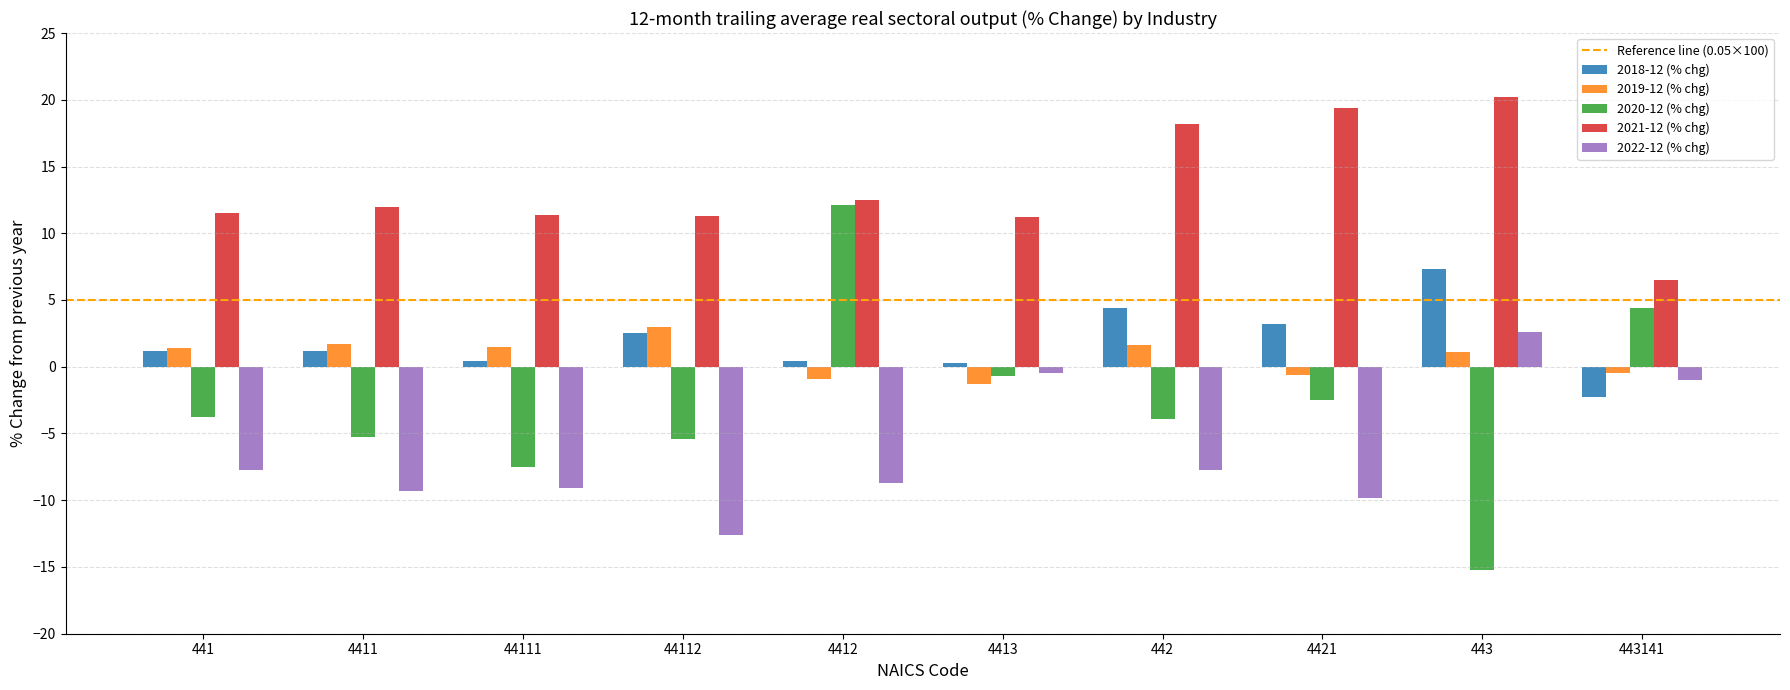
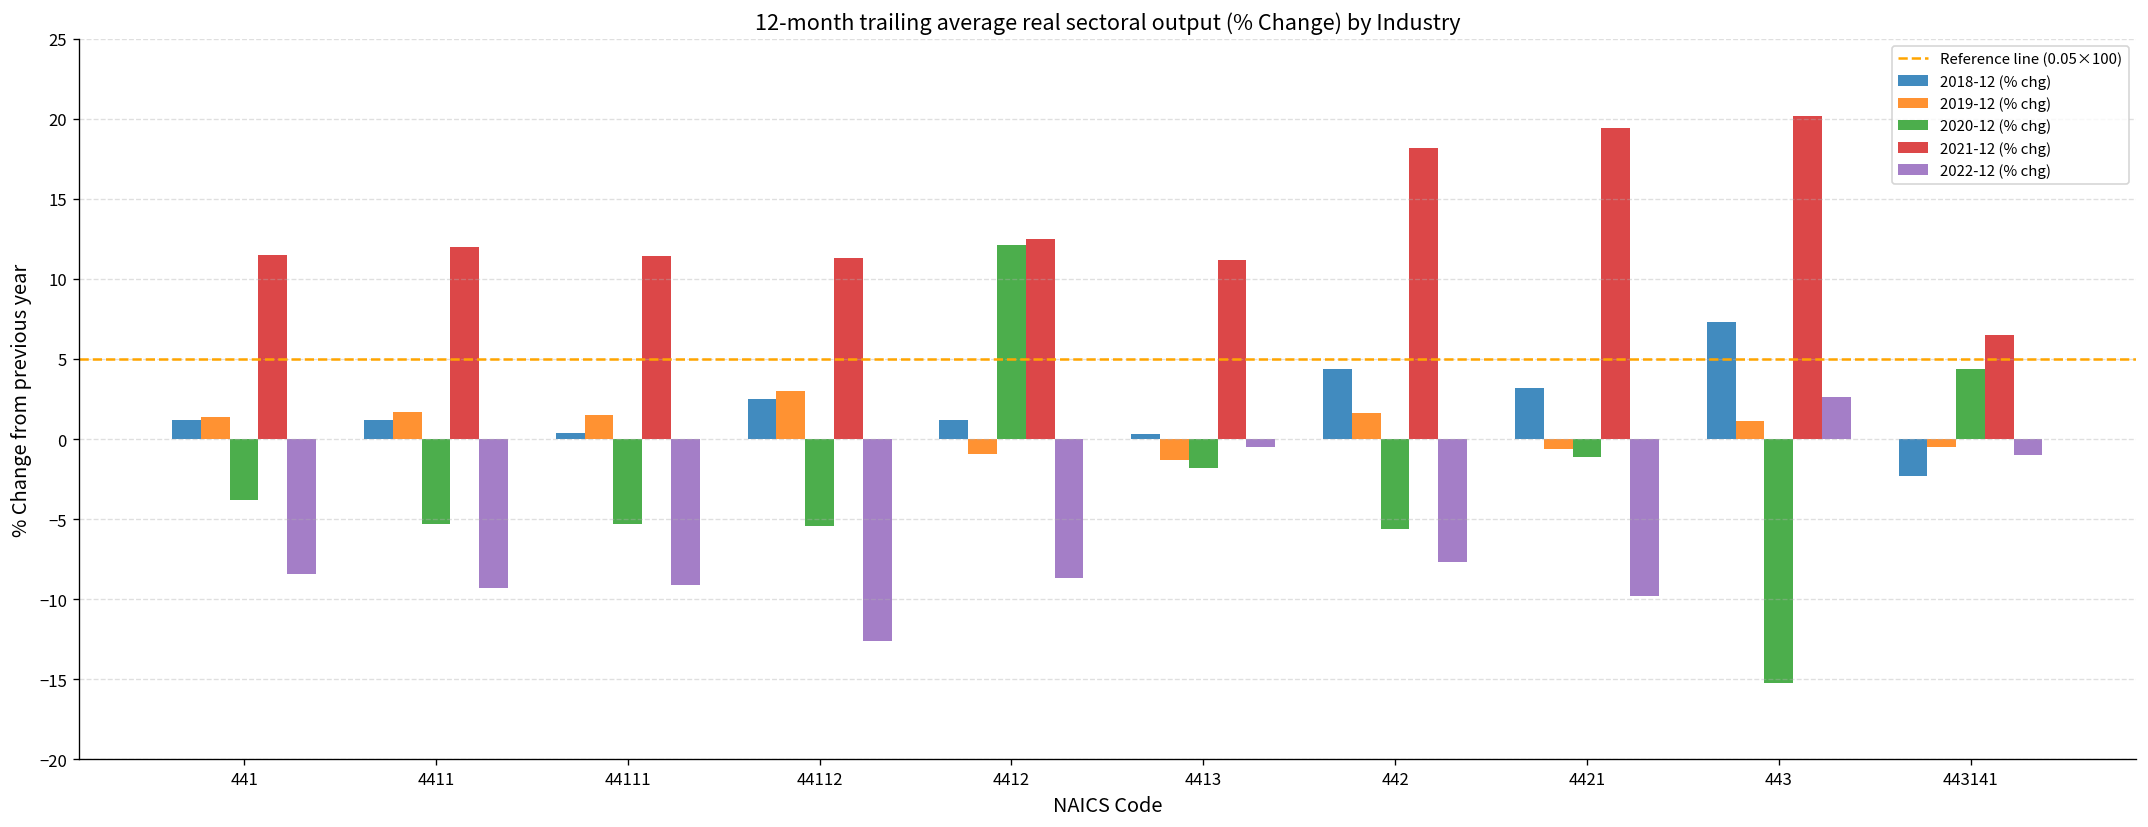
  {
    "2018-12 (% chg)": {
      "441": 1.2,
      "4411": 1.2,
      "44111": 0.4,
      "44112": 2.5,
-     "4412": 0.4,
+     "4412": 1.2,
      "4413": 0.3,
      "442": 4.4,
      "4421": 3.2,
      "443": 7.3,
      "443141": -2.3
    },
    "2019-12 (% chg)": {
      "441": 1.4,
      "4411": 1.7,
      "44111": 1.5,
      "44112": 3.0,
      "4412": -0.9,
      "4413": -1.3,
      "442": 1.6,
      "4421": -0.6,
      "443": 1.1,
      "443141": -0.5
    },
    "2020-12 (% chg)": {
      "441": -3.8,
      "4411": -5.3,
-     "44111": -7.5,
+     "44111": -5.3,
      "44112": -5.4,
      "4412": 12.1,
-     "4413": -0.7,
-     "442": -3.9,
-     "4421": -2.5,
+     "4413": -1.8,
+     "442": -5.6,
+     "4421": -1.1,
      "443": -15.2,
      "443141": 4.4
    },
    "2021-12 (% chg)": {
      "441": 11.5,
      "4411": 12.0,
      "44111": 11.4,
      "44112": 11.3,
      "4412": 12.5,
      "4413": 11.2,
      "442": 18.2,
      "4421": 19.4,
      "443": 20.2,
      "443141": 6.5
    },
    "2022-12 (% chg)": {
-     "441": -7.7,
+     "441": -8.4,
      "4411": -9.3,
      "44111": -9.1,
      "44112": -12.6,
      "4412": -8.7,
      "4413": -0.5,
      "442": -7.7,
      "4421": -9.8,
      "443": 2.6,
      "443141": -1.0
    }
  }
